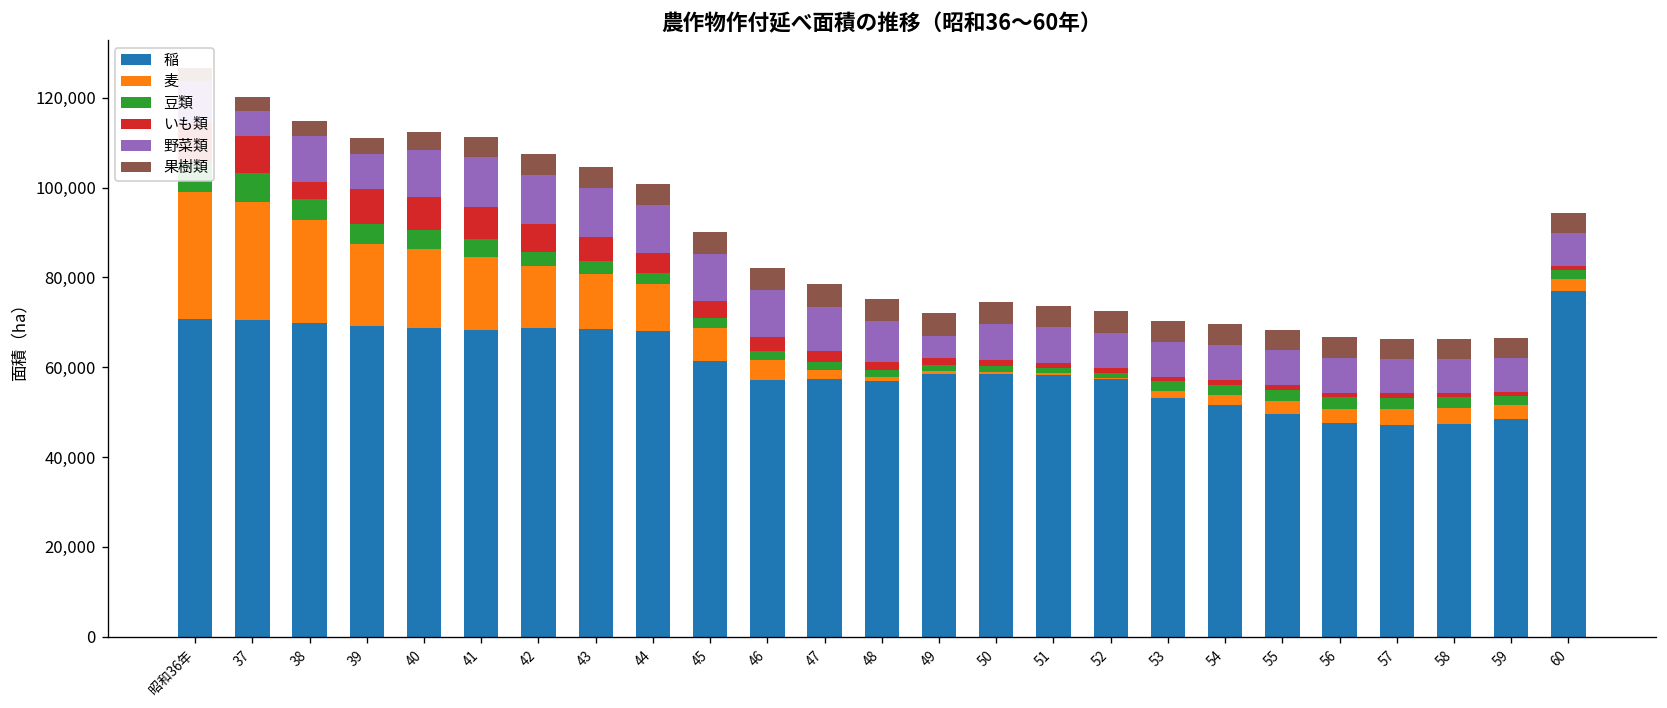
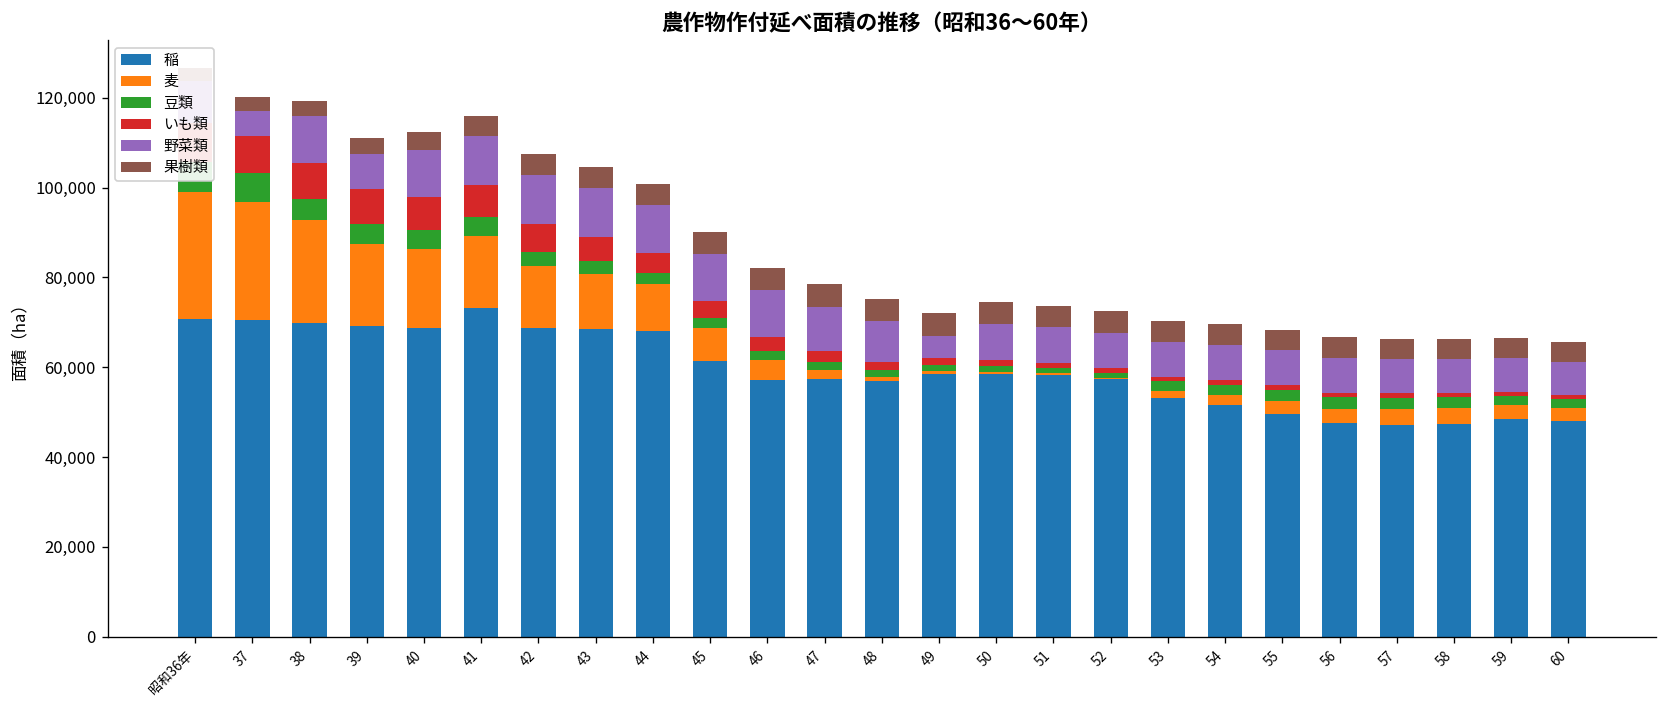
  {
    "稲": {
      "昭和36年": "71,000",
      "37": "71,000",
      "38": "70,000",
      "39": "69,000",
      "40": "69,000",
-     "41": "68,000",
+     "41": "73,000",
      "42": "69,000",
      "43": "69,000",
      "44": "68,000",
      "45": "61,000",
      "46": "57,000",
      "47": "57,000",
      "48": "57,000",
      "49": "59,000",
      "50": "59,000",
      "51": "58,000",
      "52": "57,000",
      "53": "53,000",
      "54": "52,000",
      "55": "50,000",
      "56": "48,000",
      "57": "47,000",
      "58": "47,000",
      "59": "48,000",
-     "60": "77,000"
+     "60": "48,000"
    },
    "麦": {
      "昭和36年": "28,000",
      "37": "26,000",
      "38": "23,000",
      "39": "18,000",
      "40": "18,000",
      "41": "16,000",
      "42": "14,000",
      "43": "12,000",
      "44": "11,000",
      "45": "8,000",
      "46": "4,000",
      "47": "2,000",
      "48": "1,000",
      "53": "2,000",
      "54": "2,000",
      "55": "3,000",
      "56": "3,000",
      "57": "4,000",
      "58": "4,000",
      "59": "3,000",
      "60": "3,000"
    },
    "豆類": {
      "37": "6,000",
      "38": "5,000",
      "39": "4,000",
      "40": "4,000",
      "41": "4,000",
      "42": "3,000",
      "43": "3,000",
      "44": "2,000",
      "45": "2,000",
      "46": "2,000",
      "47": "2,000",
      "48": "2,000",
      "49": "1,000",
      "50": "1,000",
      "51": "1,000",
      "52": "1,000",
      "53": "2,000",
      "54": "2,000",
      "55": "2,000",
      "56": "3,000",
      "57": "3,000",
      "58": "2,000",
      "59": "2,000",
      "60": "2,000"
    },
    "いも類": {
      "37": "8,000",
-     "38": "4,000",
+     "38": "8,000",
      "39": "8,000",
      "40": "7,000",
      "41": "7,000",
      "42": "6,000",
      "43": "5,000",
      "44": "5,000",
      "45": "4,000",
      "46": "3,000",
      "47": "3,000",
      "48": "2,000",
      "49": "1,000",
      "50": "1,000",
      "51": "1,000",
      "52": "1,000",
      "53": "1,000",
      "54": "1,000",
      "55": "1,000",
      "56": "1,000",
      "57": "1,000",
      "58": "1,000",
      "59": "1,000",
      "60": "1,000"
    },
    "野菜類": {
      "37": "5,000",
      "38": "10,000",
      "39": "8,000",
      "40": "11,000",
      "41": "11,000",
      "42": "11,000",
      "43": "11,000",
      "44": "11,000",
      "45": "10,000",
      "46": "11,000",
      "47": "10,000",
      "48": "9,000",
      "49": "5,000",
      "50": "8,000",
      "51": "8,000",
      "52": "8,000",
      "53": "8,000",
      "54": "8,000",
      "55": "8,000",
      "56": "8,000",
      "57": "8,000",
      "58": "8,000",
      "59": "8,000",
      "60": "7,000"
    },
    "果樹類": {
      "37": "3,000",
      "38": "3,000",
      "39": "4,000",
      "40": "4,000",
      "41": "4,000",
      "42": "5,000",
      "43": "5,000",
      "44": "5,000",
      "45": "5,000",
      "46": "5,000",
      "47": "5,000",
      "48": "5,000",
      "49": "5,000",
      "50": "5,000",
      "51": "5,000",
      "52": "5,000",
      "53": "5,000",
      "54": "5,000",
      "55": "5,000",
      "56": "5,000",
      "57": "5,000",
      "58": "5,000",
      "59": "4,000",
      "60": "4,000"
    }
  }
